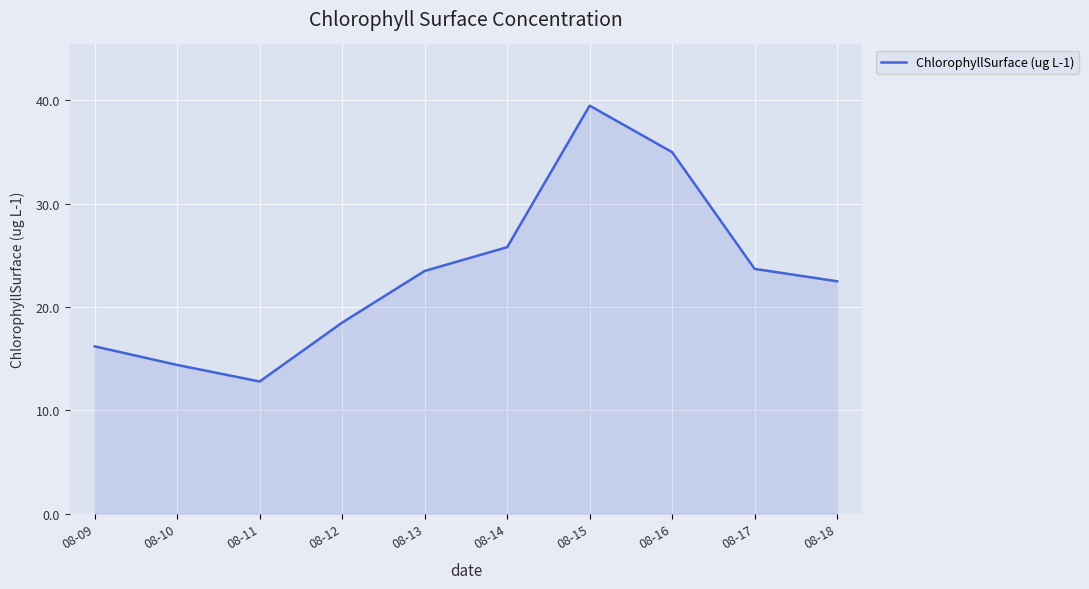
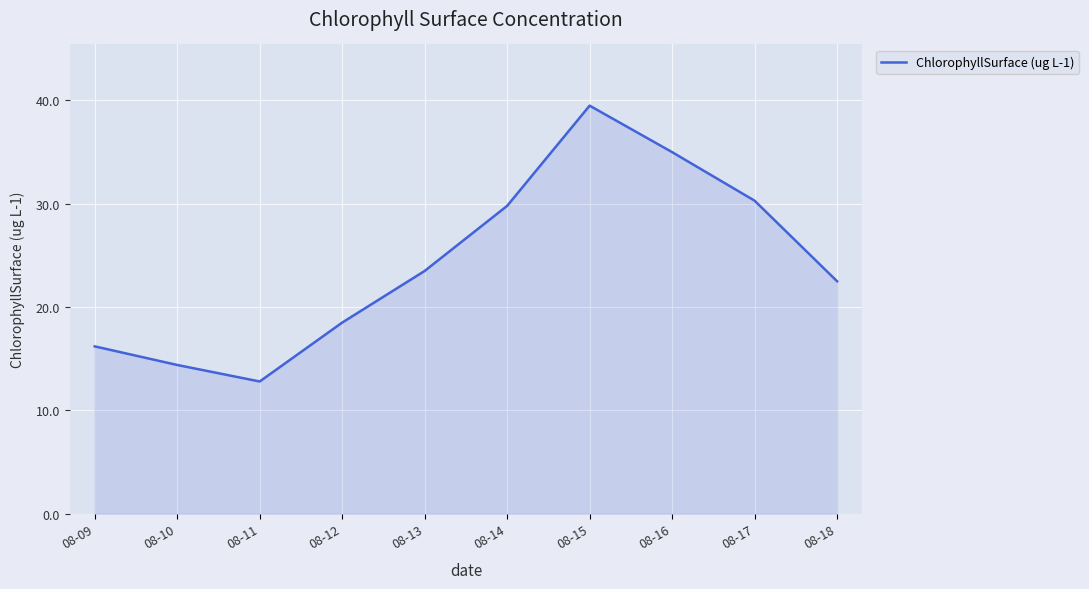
  {
    "08-09": 16.2,
    "08-10": 14.4,
    "08-11": 12.8,
    "08-12": 18.5,
    "08-13": 23.5,
-   "08-14": 25.8,
+   "08-14": 29.8,
    "08-15": 39.5,
    "08-16": 35.0,
-   "08-17": 23.7,
+   "08-17": 30.3,
    "08-18": 22.5
  }
